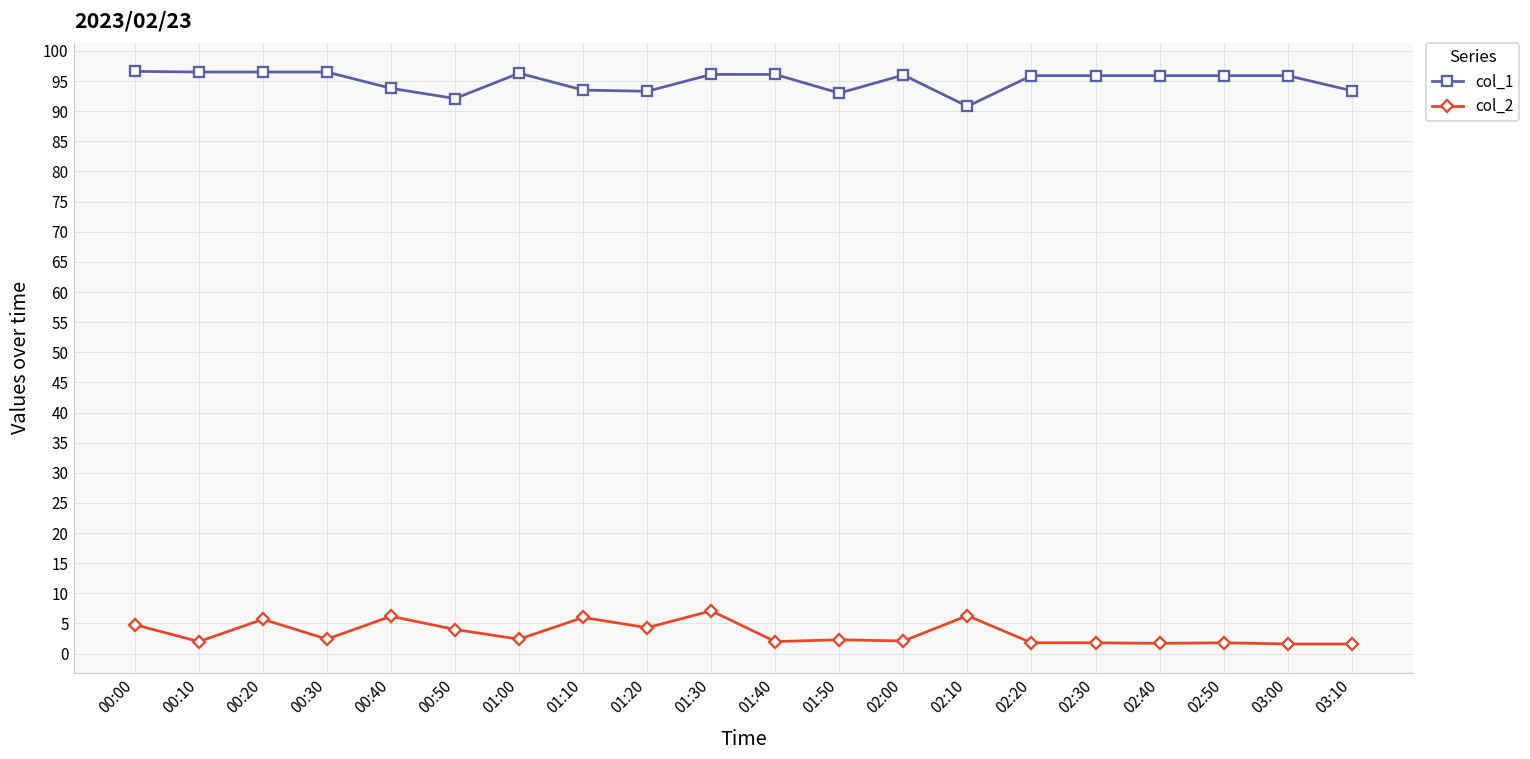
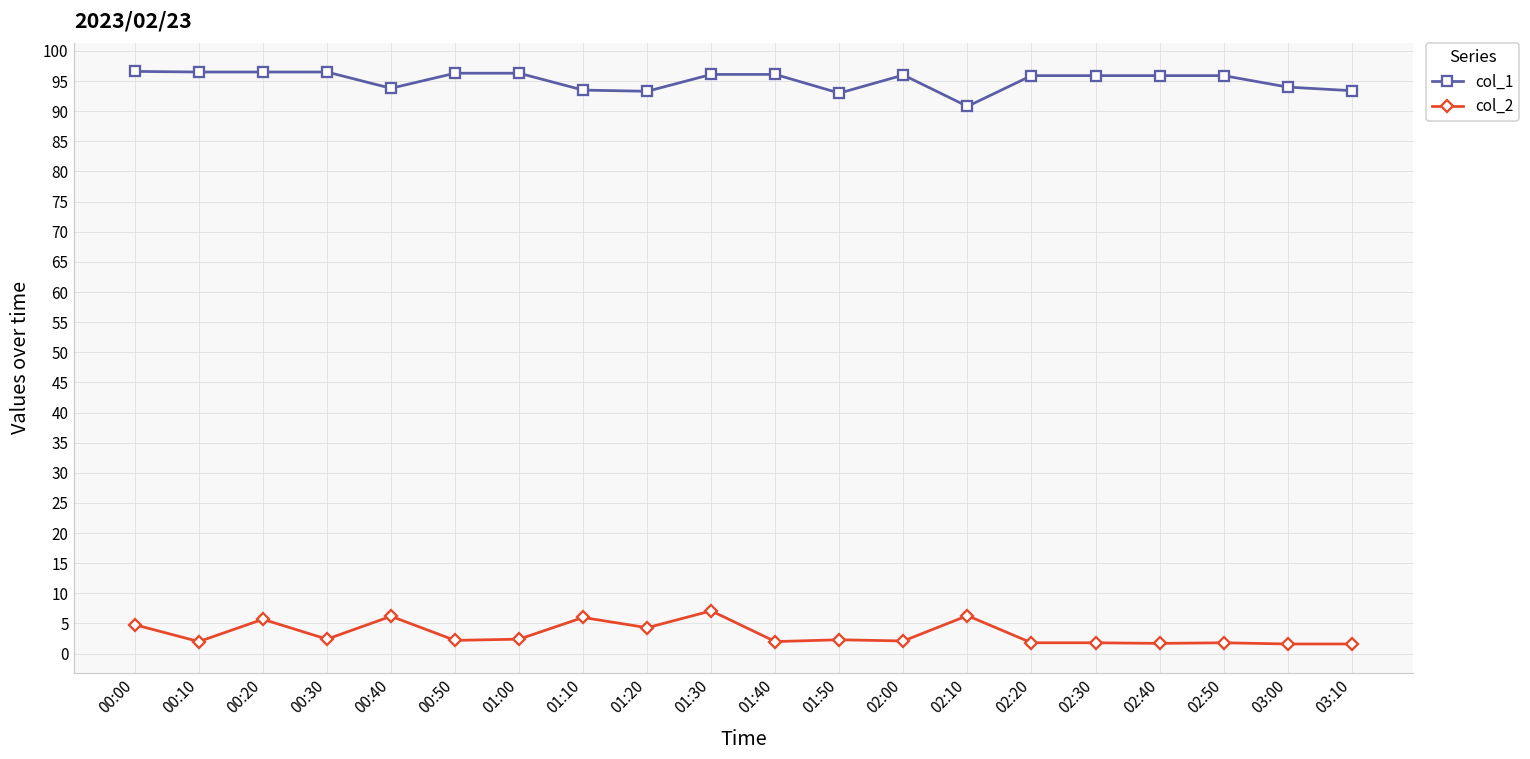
  {
    "col_1": {
      "00:00": 97,
      "00:10": 97,
      "00:20": 97,
      "00:30": 97,
      "00:40": 94,
-     "00:50": 92,
+     "00:50": 96,
      "01:00": 96,
      "01:10": 94,
      "01:20": 93,
      "01:30": 96,
      "01:40": 96,
      "01:50": 93,
      "02:00": 96,
      "02:10": 91,
      "02:20": 96,
      "02:30": 96,
      "02:40": 96,
      "02:50": 96,
-     "03:00": 96,
+     "03:00": 94,
      "03:10": 93
    },
    "col_2": {
      "00:00": 5,
      "00:10": 2,
      "00:20": 6,
      "00:30": 2,
      "00:40": 6,
-     "00:50": 4,
+     "00:50": 2,
      "01:00": 2,
      "01:10": 6,
      "01:20": 4,
      "01:30": 7,
      "01:40": 2,
      "01:50": 2,
      "02:00": 2,
      "02:10": 6,
      "02:20": 2,
      "02:30": 2,
      "02:40": 2,
      "02:50": 2,
      "03:00": 2,
      "03:10": 2
    }
  }
